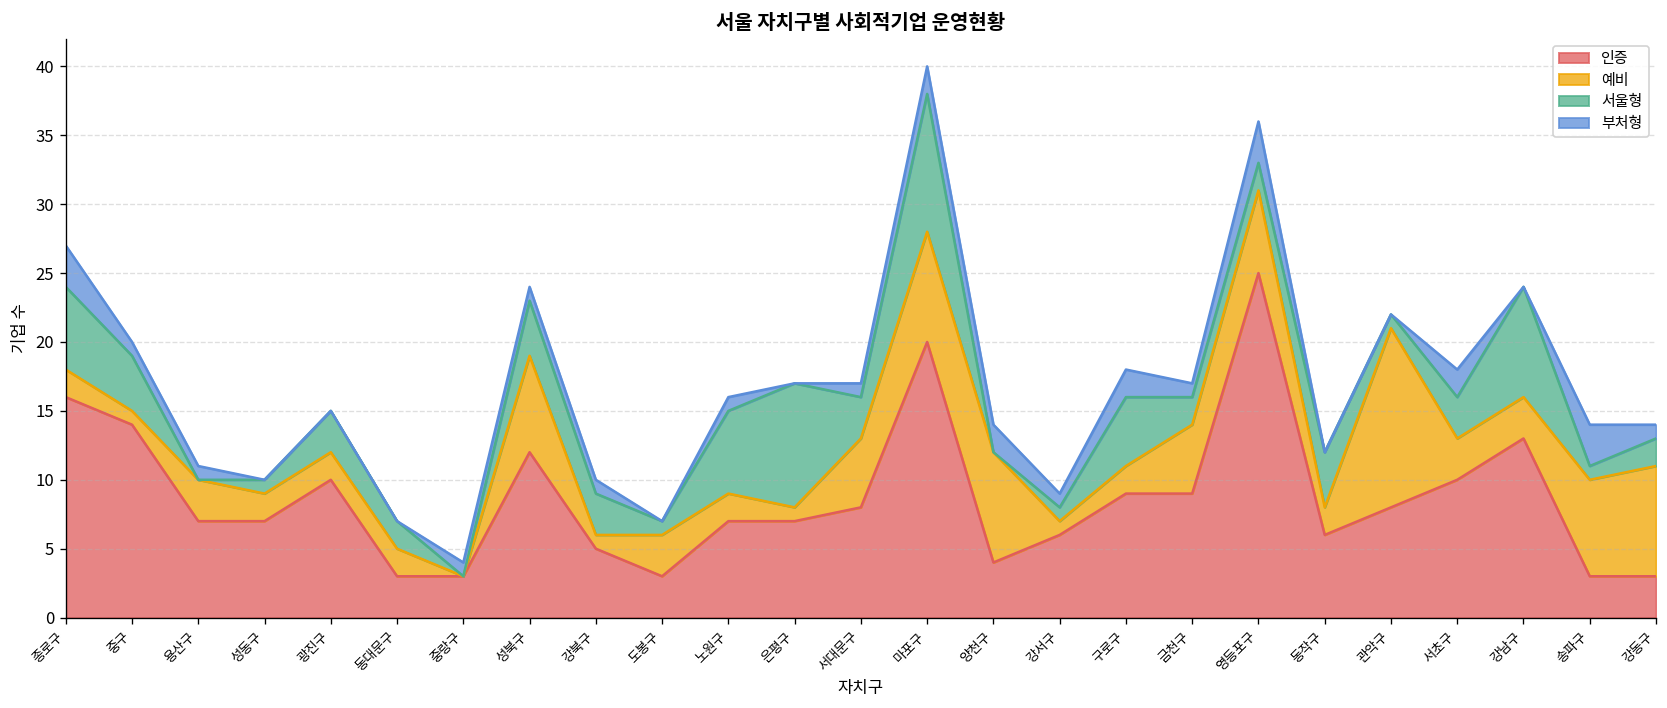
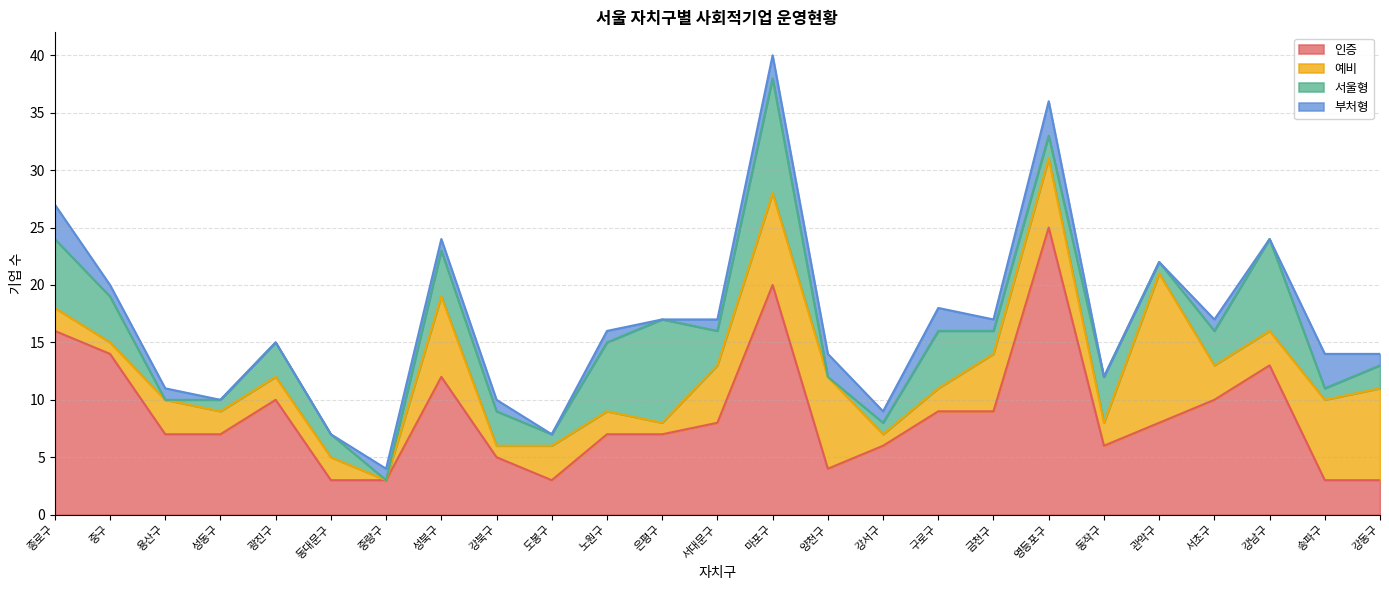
  {
    "인증": {
      "종로구": 16,
      "중구": 14,
      "용산구": 7,
      "성동구": 7,
      "광진구": 10,
      "동대문구": 3,
      "성북구": 12,
      "강북구": 5,
      "도봉구": 3,
      "노원구": 7,
      "은평구": 7,
      "서대문구": 8,
      "마포구": 20,
      "양천구": 4,
      "강서구": 6,
      "구로구": 9,
      "금천구": 9,
      "영등포구": 25,
      "동작구": 6,
      "관악구": 8,
      "서초구": 10,
      "강남구": 13,
      "송파구": 3,
      "강동구": 3
    },
    "예비": {
      "종로구": 2,
      "중구": 1,
      "성동구": 2,
      "광진구": 2,
      "동대문구": 2,
      "성북구": 7,
      "강북구": 1,
      "도봉구": 3,
      "노원구": 2,
      "은평구": 1,
      "서대문구": 5,
      "마포구": 8,
      "강서구": 1,
      "구로구": 2,
      "금천구": 5,
      "영등포구": 6,
      "동작구": 2,
      "관악구": 13,
      "서초구": 3,
      "강남구": 3,
      "송파구": 7,
      "강동구": 8
    },
    "서울형": {
      "종로구": 6,
      "중구": 4,
      "성북구": 4,
      "강북구": 3,
      "노원구": 6,
      "서대문구": 3,
      "마포구": 10,
      "강서구": 1,
      "구로구": 5,
      "금천구": 2,
      "영등포구": 2,
      "서초구": 3,
      "송파구": 1,
      "강동구": 2
    },
    "부처형": {
      "종로구": 3,
      "중구": 1,
      "용산구": 1,
      "중랑구": 1,
      "성북구": 1,
      "강북구": 1,
      "노원구": 1,
      "서대문구": 1,
      "마포구": 2,
      "양천구": 2,
      "강서구": 1,
      "구로구": 2,
      "금천구": 1,
      "영등포구": 3,
-     "서초구": 2,
+     "서초구": 1,
      "송파구": 3,
      "강동구": 1
    }
  }
